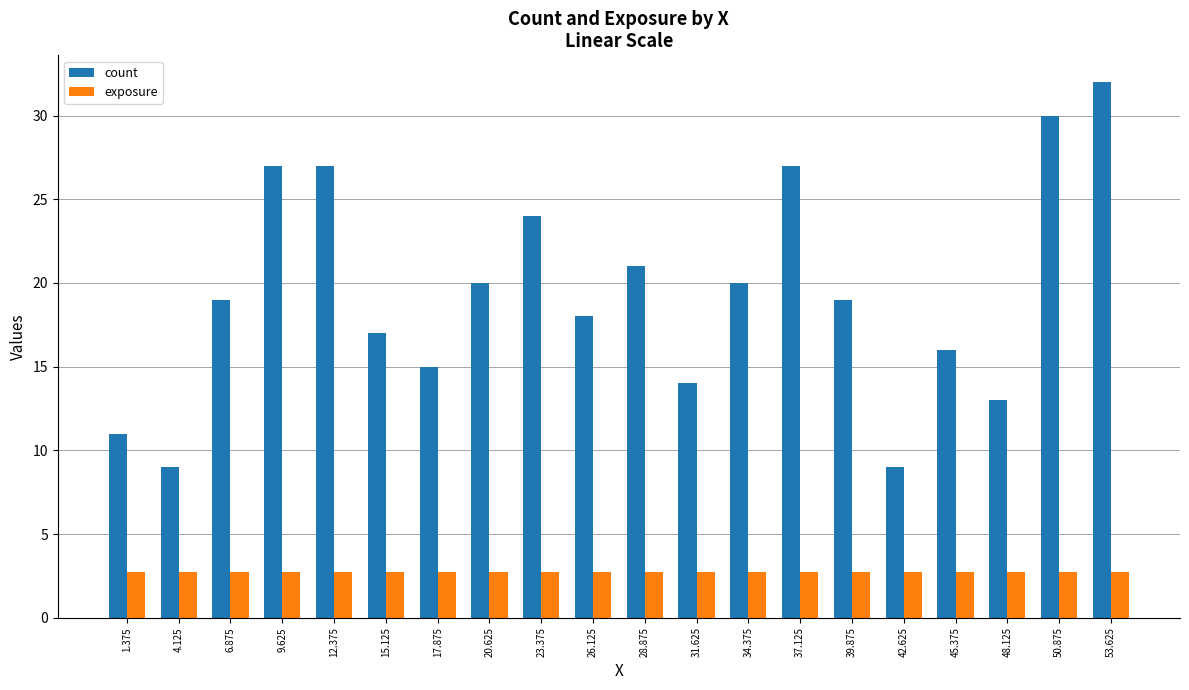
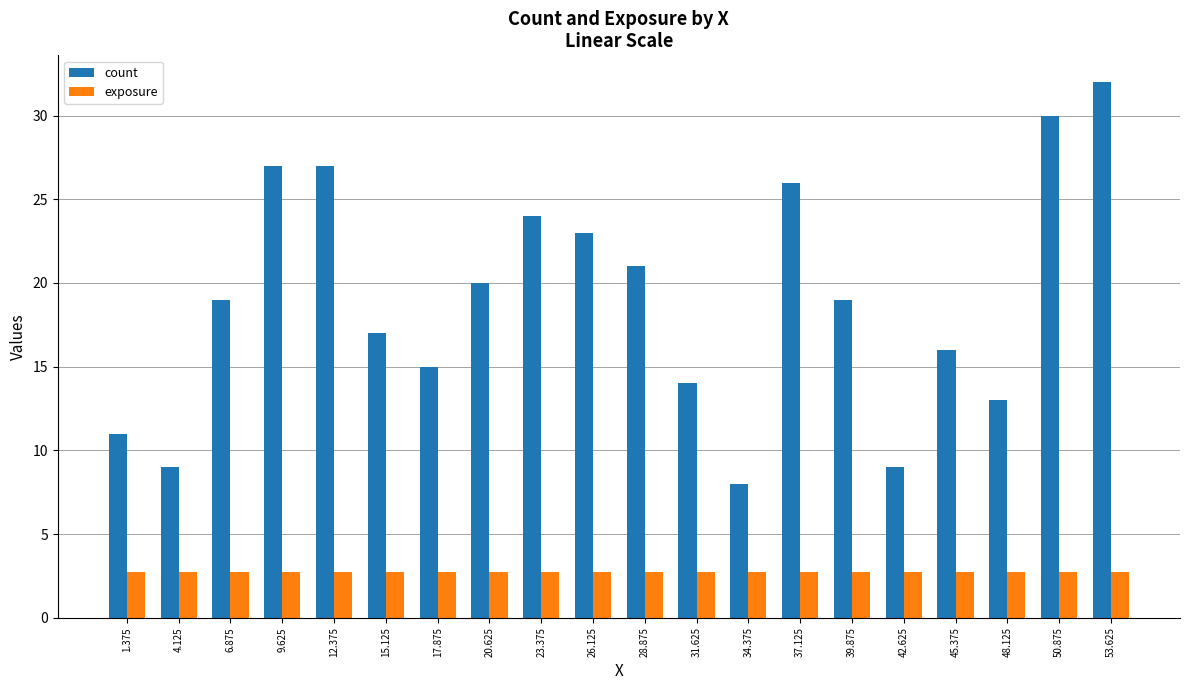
  {
    "count": {
      "1.375": 11,
      "4.125": 9,
      "6.875": 19,
      "9.625": 27,
      "12.375": 27,
      "15.125": 17,
      "17.875": 15,
      "20.625": 20,
      "23.375": 24,
-     "26.125": 18,
+     "26.125": 23,
      "28.875": 21,
      "31.625": 14,
-     "34.375": 20,
-     "37.125": 27,
+     "34.375": 8,
+     "37.125": 26,
      "39.875": 19,
      "42.625": 9,
      "45.375": 16,
      "48.125": 13,
      "50.875": 30,
      "53.625": 32
    },
    "exposure": {
      "1.375": 2.8,
      "4.125": 2.8,
      "6.875": 2.8,
      "9.625": 2.8,
      "12.375": 2.8,
      "15.125": 2.8,
      "17.875": 2.8,
      "20.625": 2.8,
      "23.375": 2.8,
      "26.125": 2.8,
      "28.875": 2.8,
      "31.625": 2.8,
      "34.375": 2.8,
      "37.125": 2.8,
      "39.875": 2.8,
      "42.625": 2.8,
      "45.375": 2.8,
      "48.125": 2.8,
      "50.875": 2.8,
      "53.625": 2.8
    }
  }
